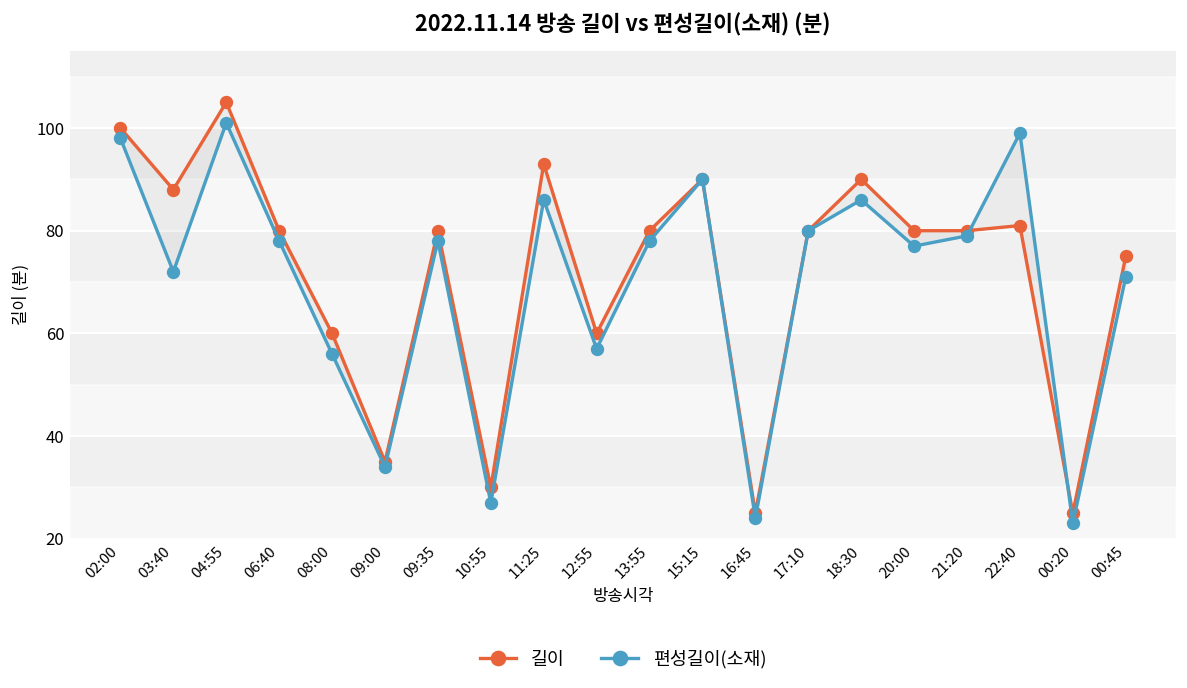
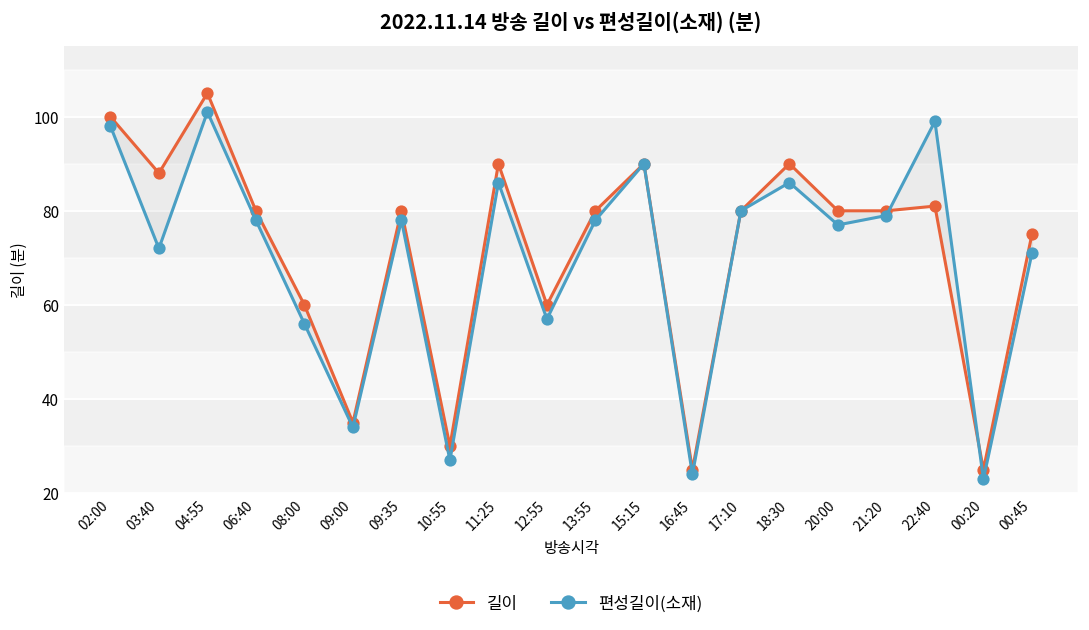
  {
    "길이": {
-     "11:25": 93,
+     "11:25": 90,
      "22:40": 81
    },
    "편성길이(소재)": {
      "02:00": 98,
      "03:40": 72,
      "04:55": 101,
      "06:40": 78,
      "08:00": 56,
      "09:00": 34,
      "09:35": 78,
      "10:55": 27,
      "11:25": 86,
      "12:55": 57,
      "13:55": 78,
      "16:45": 24,
      "18:30": 86,
      "20:00": 77,
      "21:20": 79,
      "00:20": 23,
      "00:45": 71
    }
  }
